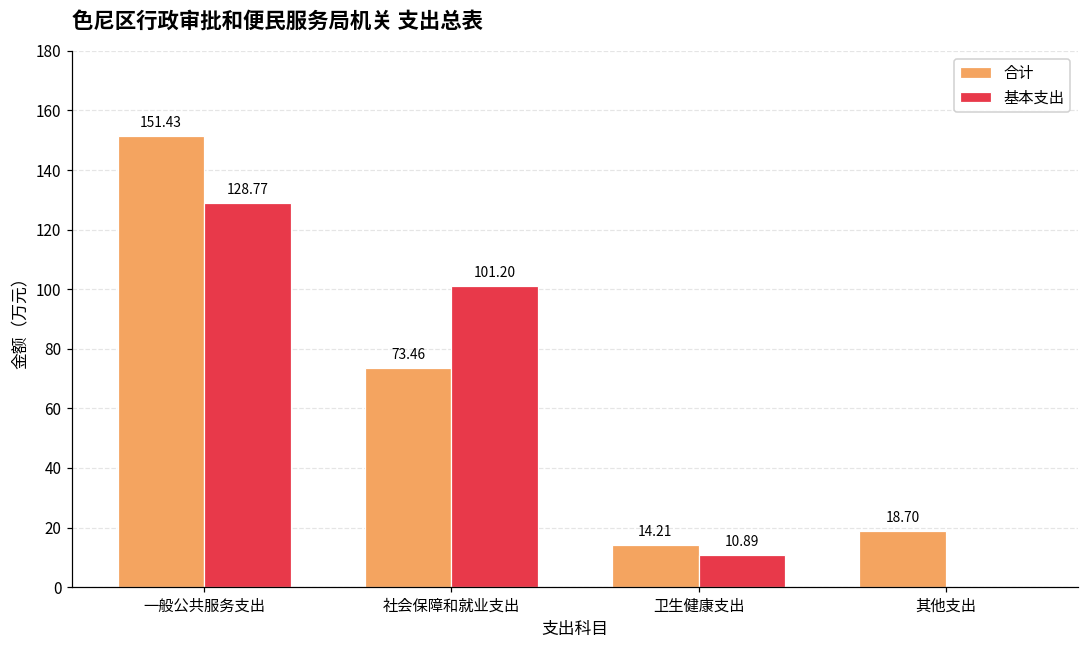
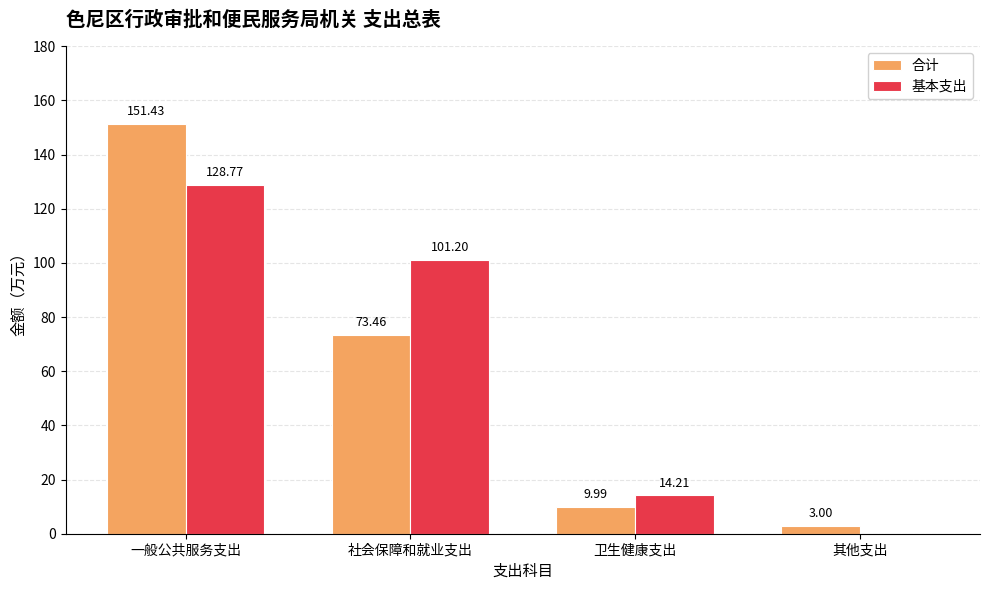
  {
    "合计": {
      "一般公共服务支出": 151.43,
      "社会保障和就业支出": 73.46,
-     "卫生健康支出": 14.21,
-     "其他支出": 18.70
+     "卫生健康支出": 9.99,
+     "其他支出": 3.00
    },
    "基本支出": {
      "一般公共服务支出": 128.77,
      "社会保障和就业支出": 101.20,
-     "卫生健康支出": 10.89
+     "卫生健康支出": 14.21
    }
  }
